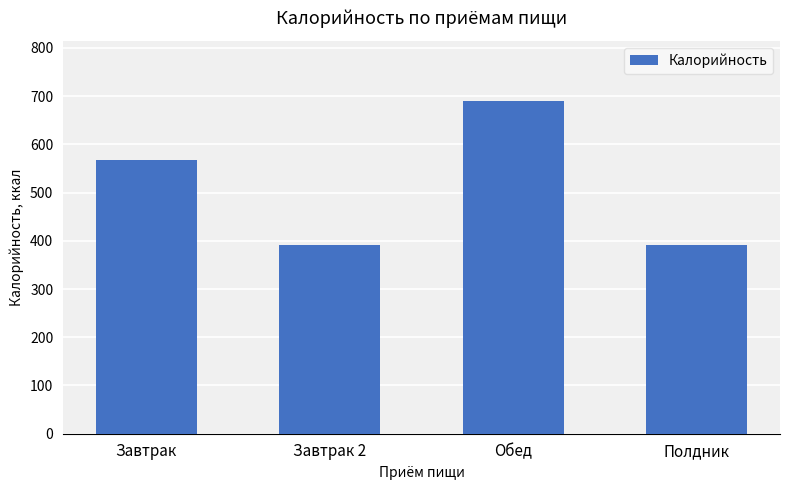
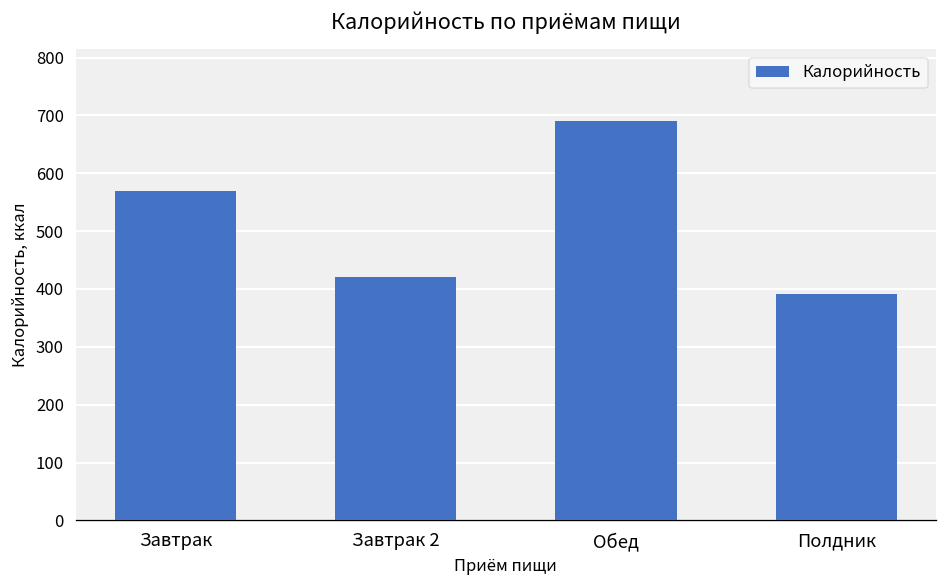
  {
    "Завтрак": 570,
-   "Завтрак 2": 390,
+   "Завтрак 2": 420,
    "Обед": 690,
    "Полдник": 390
  }
